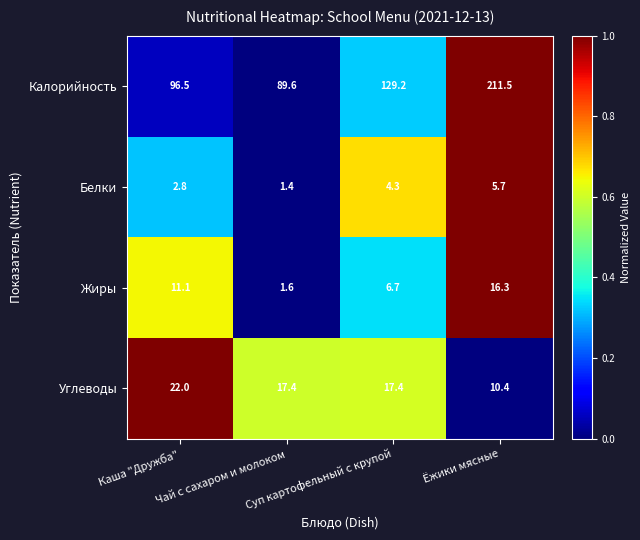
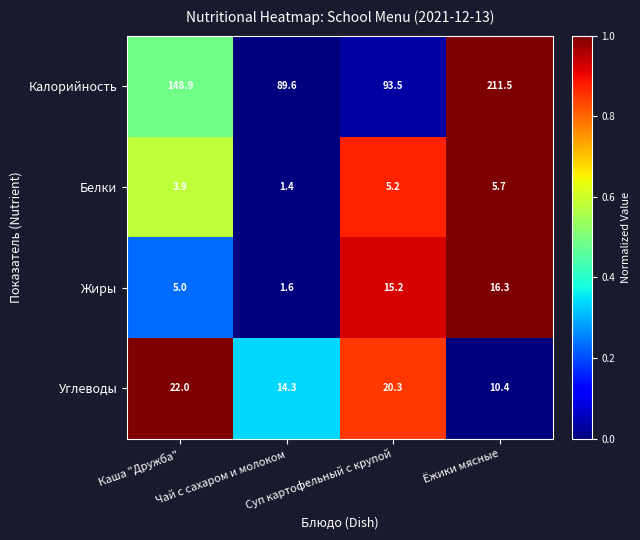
  {
    "Калорийность": {
-     "Каша \"Дружба\"": 96.5,
+     "Каша \"Дружба\"": 148.9,
      "Чай с сахаром и молоком": 89.6,
-     "Суп картофельный с крупой": 129.2,
+     "Суп картофельный с крупой": 93.5,
      "Ёжики мясные": 211.5
    },
    "Белки": {
-     "Каша \"Дружба\"": 2.8,
+     "Каша \"Дружба\"": 3.9,
      "Чай с сахаром и молоком": 1.4,
-     "Суп картофельный с крупой": 4.3,
+     "Суп картофельный с крупой": 5.2,
      "Ёжики мясные": 5.7
    },
    "Жиры": {
-     "Каша \"Дружба\"": 11.1,
+     "Каша \"Дружба\"": 5.0,
      "Чай с сахаром и молоком": 1.6,
-     "Суп картофельный с крупой": 6.7,
+     "Суп картофельный с крупой": 15.2,
      "Ёжики мясные": 16.3
    },
    "Углеводы": {
      "Каша \"Дружба\"": 22.0,
-     "Чай с сахаром и молоком": 17.4,
-     "Суп картофельный с крупой": 17.4,
+     "Чай с сахаром и молоком": 14.3,
+     "Суп картофельный с крупой": 20.3,
      "Ёжики мясные": 10.4
    }
  }
